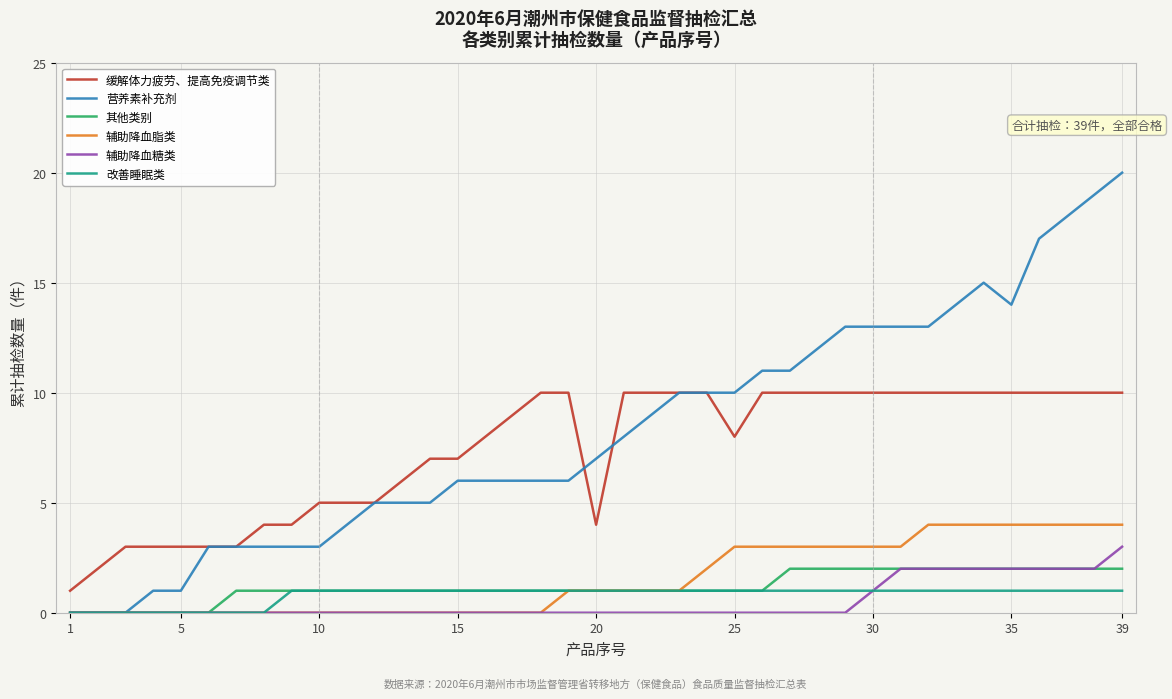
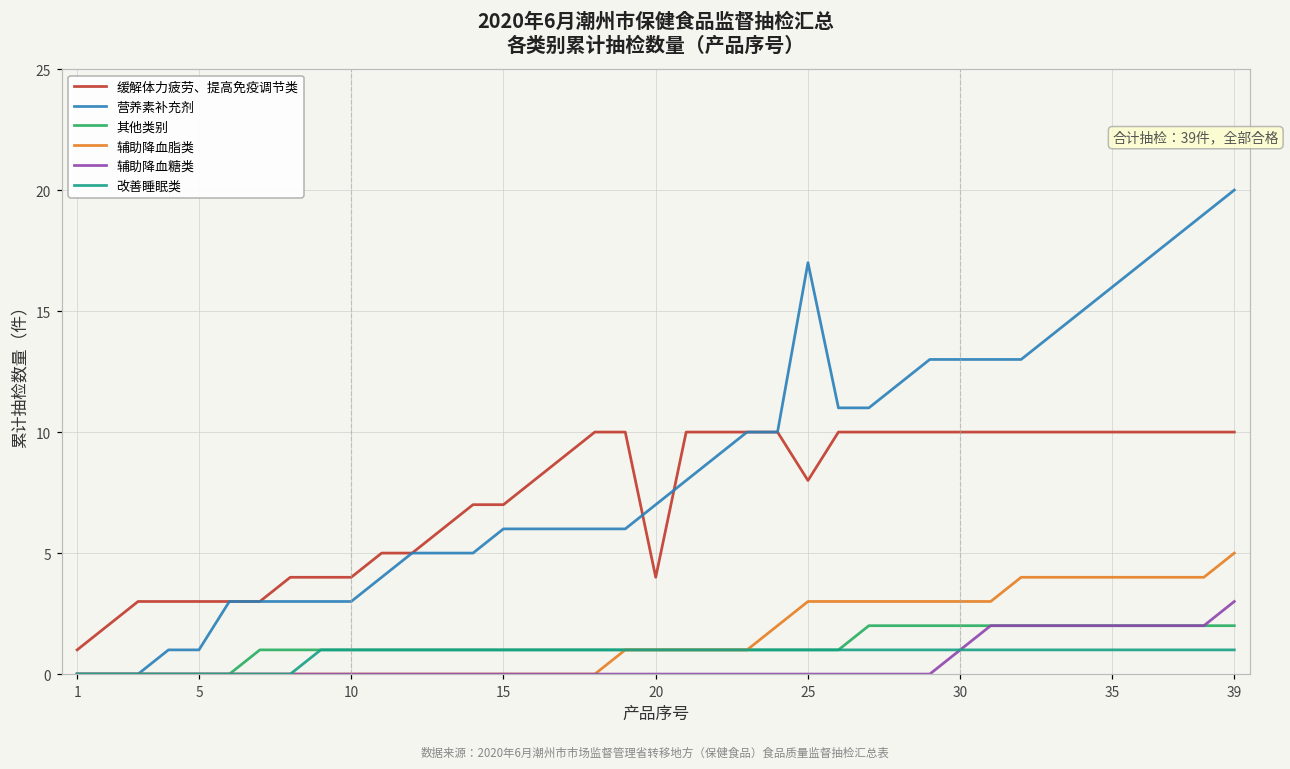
  {
    "缓解体力疲劳、提高免疫调节类": {
      "1": 1,
      "5": 3,
-     "10": 5,
+     "10": 4,
      "15": 7,
      "20": 4,
      "25": 8,
      "30": 10,
      "35": 10,
      "39": 10
    },
    "营养素补充剂": {
      "5": 1,
      "10": 3,
      "15": 6,
      "20": 7,
-     "25": 10,
+     "25": 17,
      "30": 13,
-     "35": 14,
+     "35": 16,
      "39": 20
    },
    "辅助降血脂类": {
      "25": 3,
      "30": 3,
      "35": 4,
-     "39": 4
+     "39": 5
    },
    "辅助降血糖类": {
      "20": 0,
      "25": 0,
      "39": 3
    }
  }
